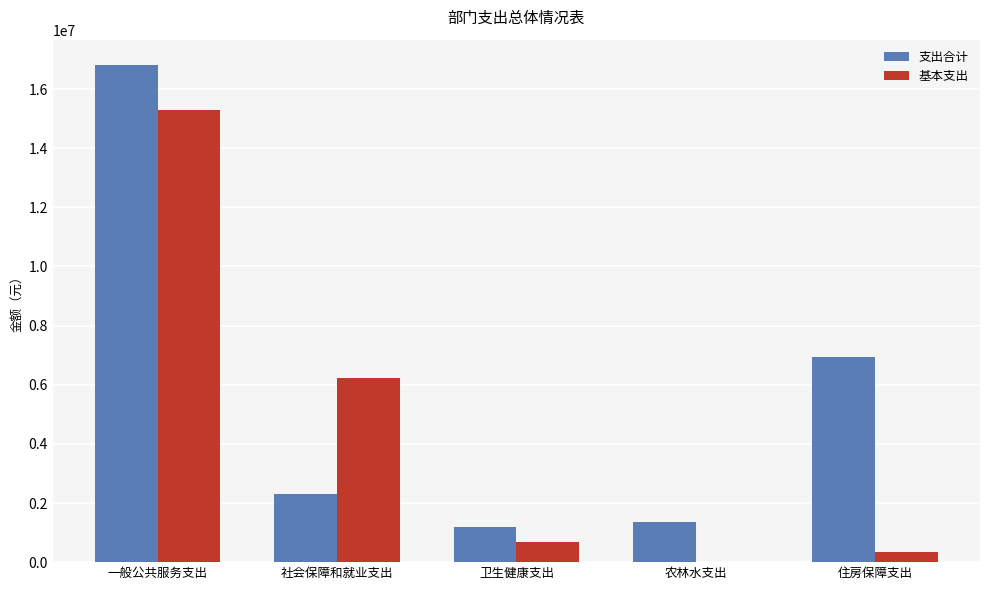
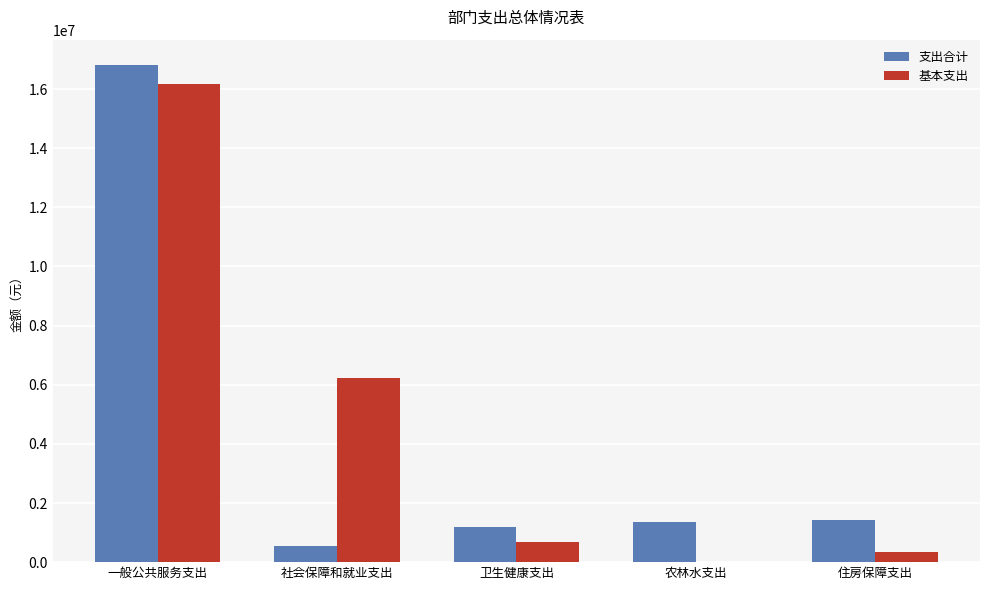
  {
    "支出合计": {
      "一般公共服务支出": 16800000,
-     "社会保障和就业支出": 2300000,
+     "社会保障和就业支出": 600000,
      "卫生健康支出": 1200000,
      "农林水支出": 1400000,
-     "住房保障支出": 6900000
+     "住房保障支出": 1400000
    },
    "基本支出": {
-     "一般公共服务支出": 15300000,
+     "一般公共服务支出": 16200000,
      "社会保障和就业支出": 6200000,
      "卫生健康支出": 700000,
      "农林水支出": 0,
      "住房保障支出": 300000
    }
  }
